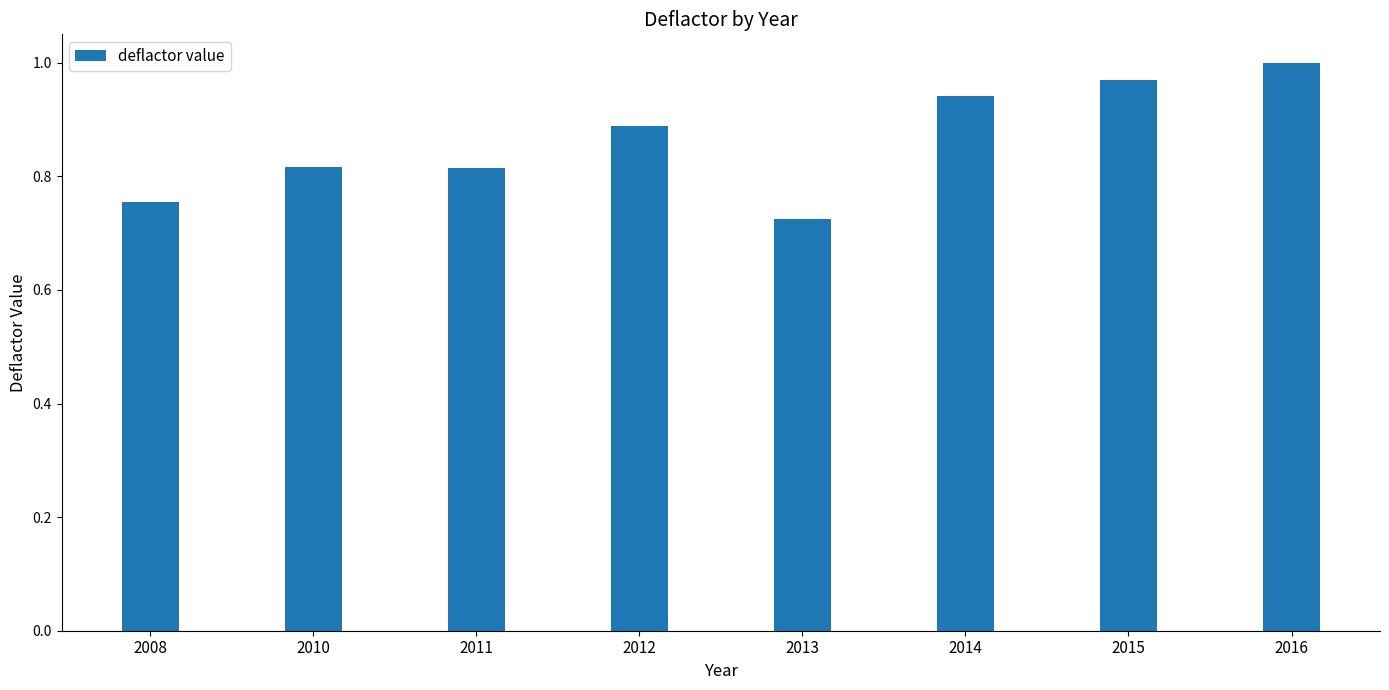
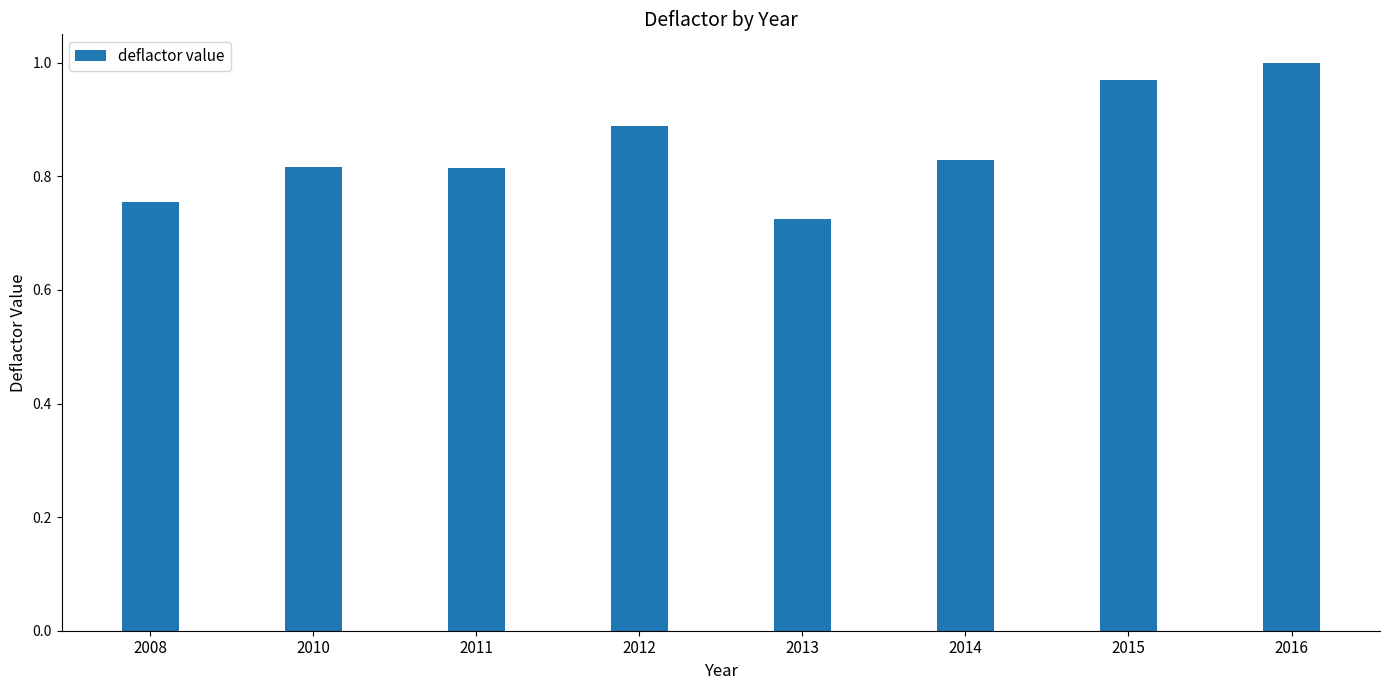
  {
    "2008": 0.76,
    "2010": 0.82,
    "2011": 0.81,
    "2012": 0.89,
    "2013": 0.72,
-   "2014": 0.94,
+   "2014": 0.83,
    "2015": 0.97,
    "2016": 1.00
  }
